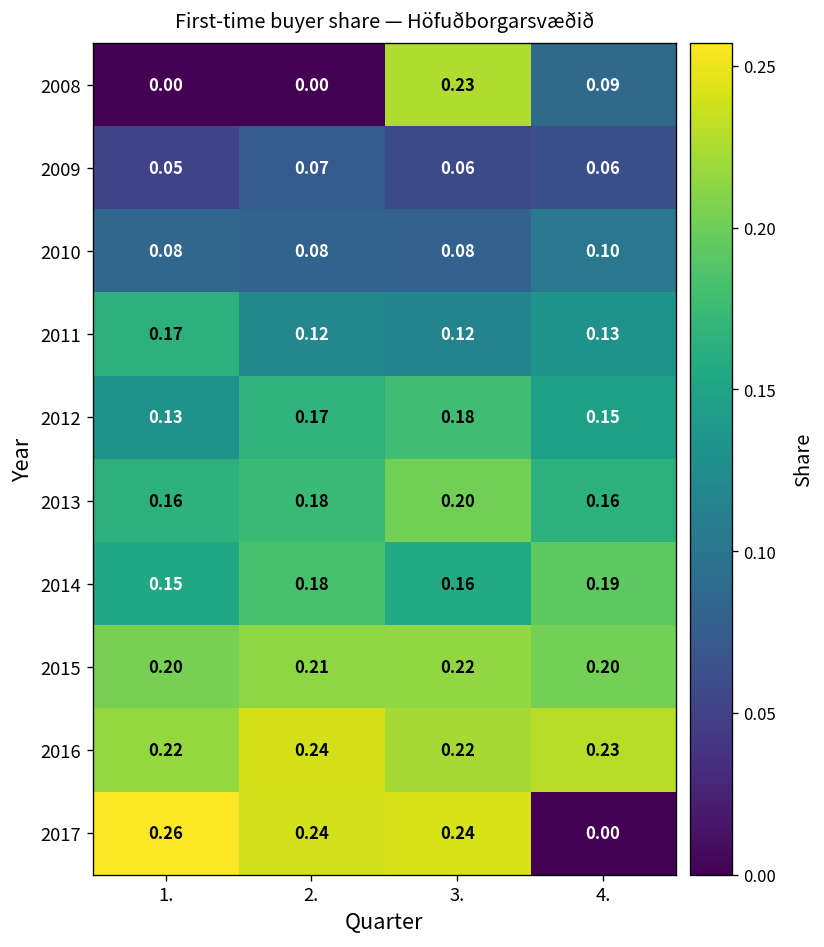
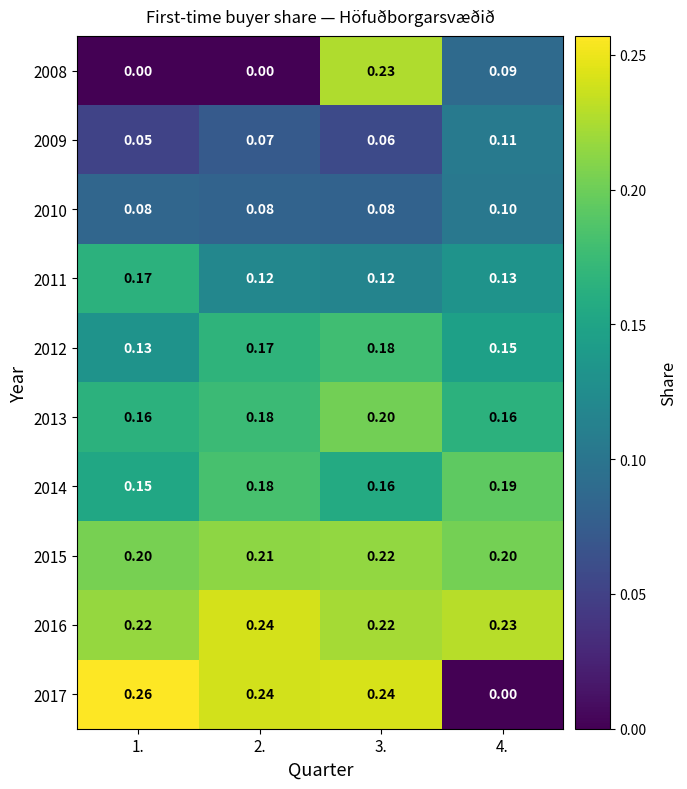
  {
    "2008": {
      "1.": 0.00,
      "2.": 0.00,
      "3.": 0.23,
      "4.": 0.09
    },
    "2009": {
      "1.": 0.05,
      "2.": 0.07,
      "3.": 0.06,
-     "4.": 0.06
+     "4.": 0.11
    },
    "2010": {
      "1.": 0.08,
      "2.": 0.08,
      "3.": 0.08,
      "4.": 0.10
    },
    "2011": {
      "1.": 0.17,
      "2.": 0.12,
      "3.": 0.12,
      "4.": 0.13
    },
    "2012": {
      "1.": 0.13,
      "2.": 0.17,
      "3.": 0.18,
      "4.": 0.15
    },
    "2013": {
      "1.": 0.16,
      "2.": 0.18,
      "3.": 0.20,
      "4.": 0.16
    },
    "2014": {
      "1.": 0.15,
      "2.": 0.18,
      "3.": 0.16,
      "4.": 0.19
    },
    "2015": {
      "1.": 0.20,
      "2.": 0.21,
      "3.": 0.22,
      "4.": 0.20
    },
    "2016": {
      "1.": 0.22,
      "2.": 0.24,
      "3.": 0.22,
      "4.": 0.23
    },
    "2017": {
      "1.": 0.26,
      "2.": 0.24,
      "3.": 0.24,
      "4.": 0.00
    }
  }
